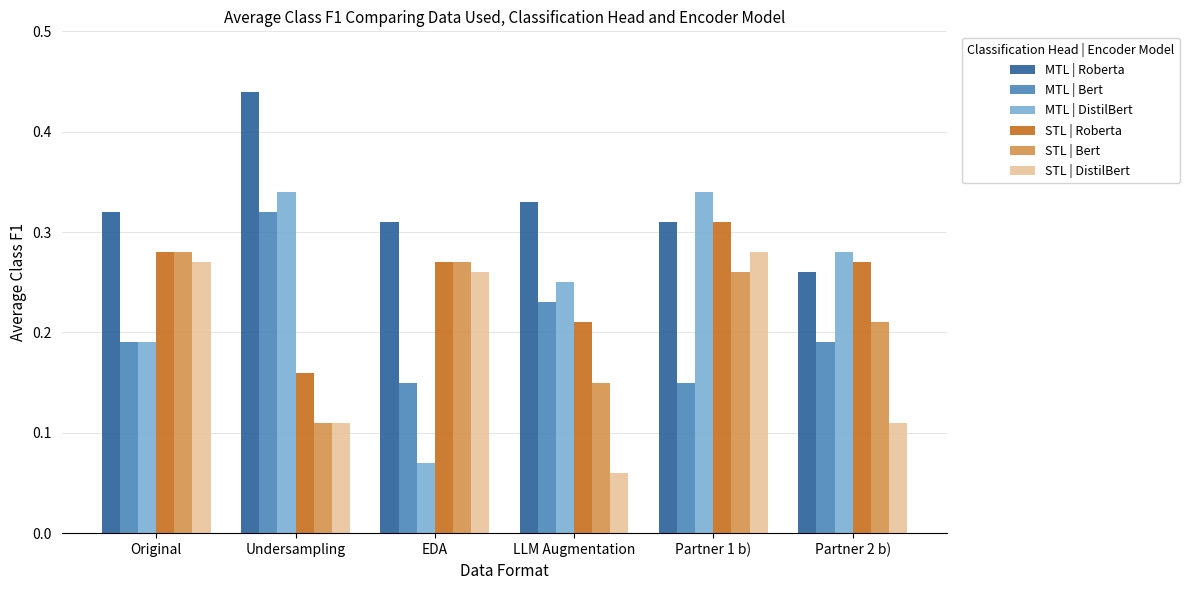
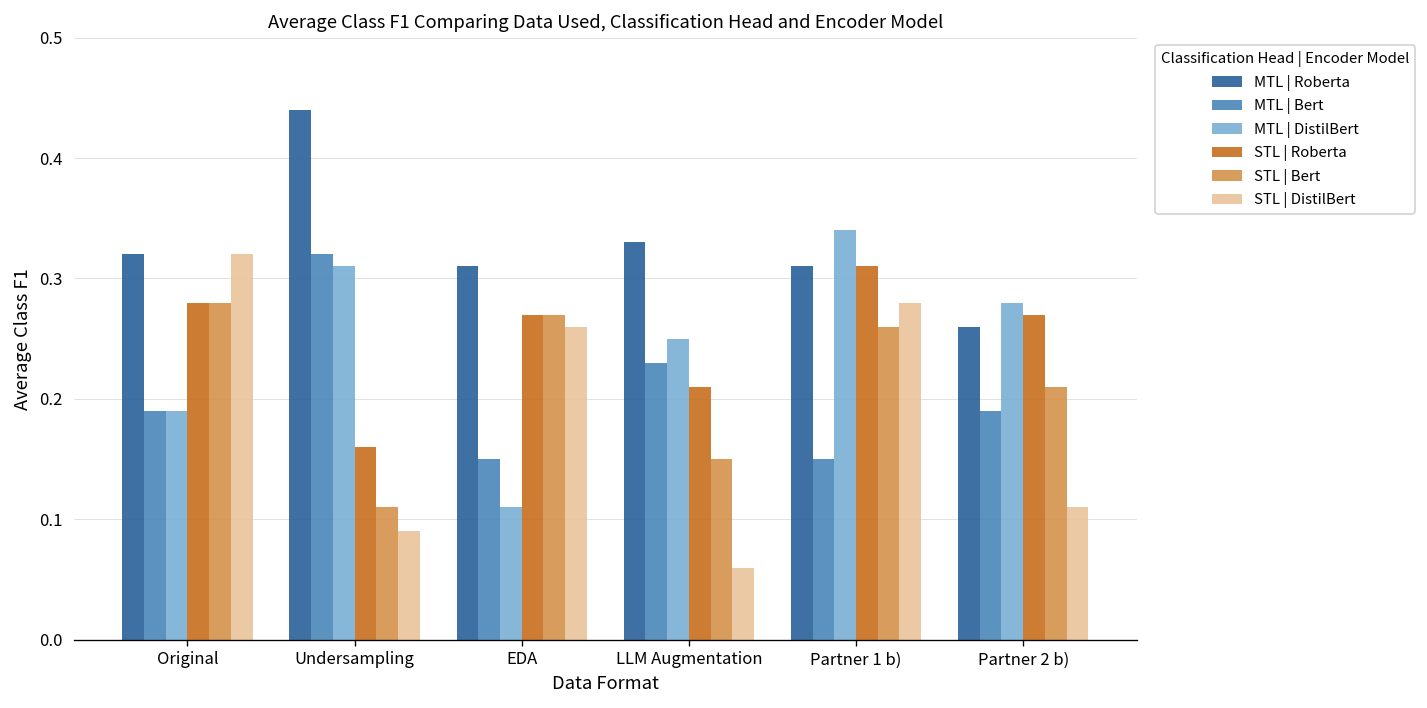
  {
    "MTL | DistilBert": {
      "Original": 0.19,
-     "Undersampling": 0.34,
-     "EDA": 0.07,
+     "Undersampling": 0.31,
+     "EDA": 0.11,
      "LLM Augmentation": 0.25,
      "Partner 1 b)": 0.34,
      "Partner 2 b)": 0.28
    },
    "STL | DistilBert": {
-     "Original": 0.27,
-     "Undersampling": 0.11,
+     "Original": 0.32,
+     "Undersampling": 0.09,
      "EDA": 0.26,
      "LLM Augmentation": 0.06,
      "Partner 1 b)": 0.28,
      "Partner 2 b)": 0.11
    }
  }
